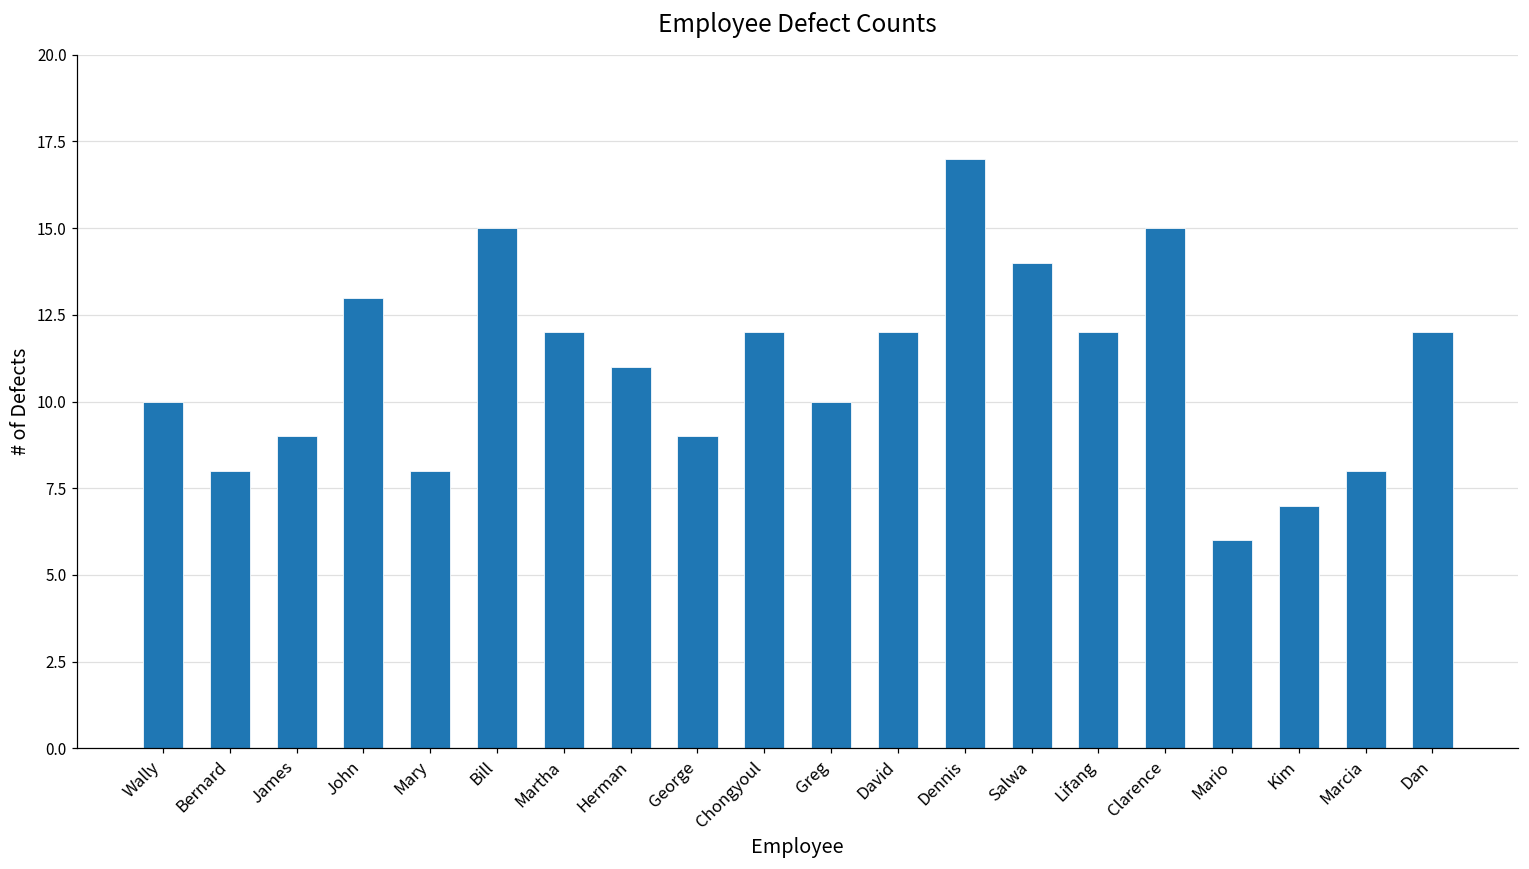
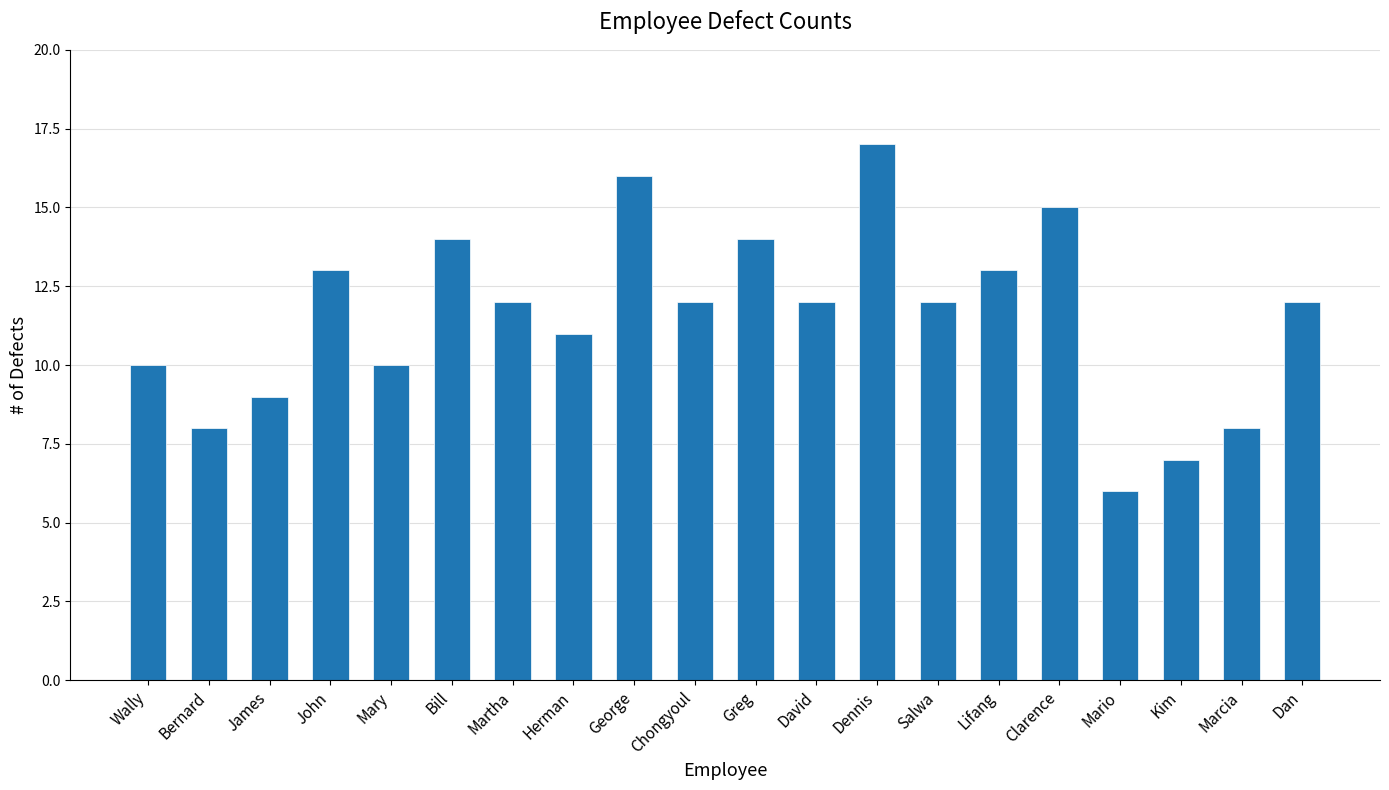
  {
    "Wally": 10,
    "Bernard": 8,
    "James": 9,
    "John": 13,
-   "Mary": 8,
-   "Bill": 15,
+   "Mary": 10,
+   "Bill": 14,
    "Martha": 12,
    "Herman": 11,
-   "George": 9,
+   "George": 16,
    "Chongyoul": 12,
-   "Greg": 10,
+   "Greg": 14,
    "David": 12,
    "Dennis": 17,
-   "Salwa": 14,
-   "Lifang": 12,
+   "Salwa": 12,
+   "Lifang": 13,
    "Clarence": 15,
    "Mario": 6,
    "Kim": 7,
    "Marcia": 8,
    "Dan": 12
  }
